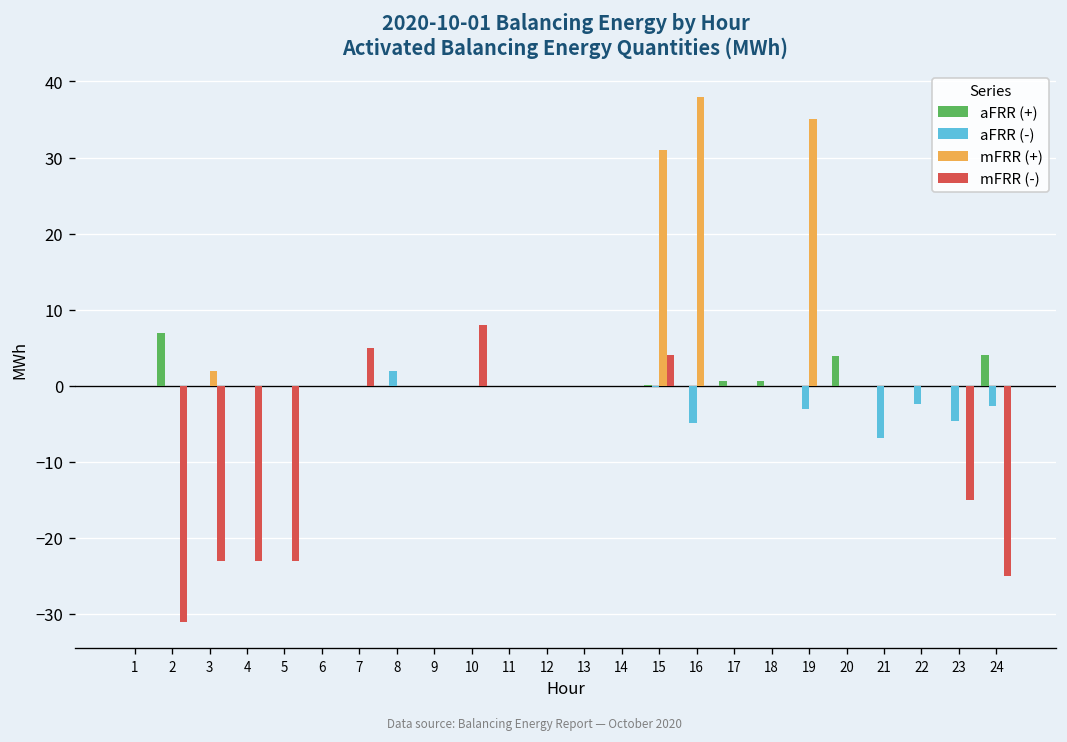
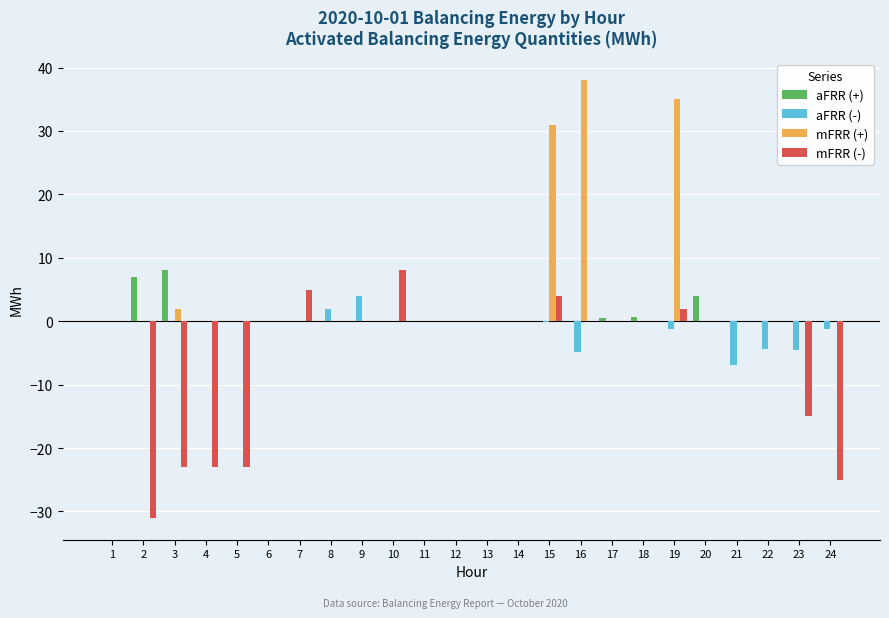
  {
    "aFRR (+)": {
      "1": 0,
      "2": 7,
-     "3": 0,
+     "3": 8,
      "4": 0,
      "5": 0,
      "6": 0,
      "7": 0,
      "8": 0,
      "9": 0,
      "10": 0,
      "11": 0,
      "12": 0,
      "13": 0,
      "14": 0,
      "16": 0,
      "17": 1,
      "18": 1,
      "19": 0,
      "20": 4,
      "21": 0,
      "22": 0,
      "23": 0,
-     "24": 4
+     "24": 0
    },
    "aFRR (-)": {
      "1": 0,
      "2": 0,
      "3": 0,
      "4": 0,
      "5": 0,
      "6": 0,
      "7": 0,
      "8": 2,
-     "9": 0,
+     "9": 4,
      "10": 0,
      "11": 0,
      "12": 0,
      "13": 0,
      "14": 0,
      "16": -5,
      "17": 0,
      "18": 0,
-     "19": -3,
+     "19": -1,
      "20": 0,
      "21": -7,
-     "22": -2,
+     "22": -4,
      "23": -5,
-     "24": -3
+     "24": -1
    },
    "mFRR (+)": {
      "1": 0,
      "2": 0,
      "3": 2,
      "4": 0,
      "5": 0,
      "6": 0,
      "7": 0,
      "8": 0,
      "9": 0,
      "10": 0,
      "11": 0,
      "12": 0,
      "13": 0,
      "14": 0,
      "15": 31,
      "16": 38,
      "17": 0,
      "18": 0,
      "19": 35,
      "20": 0,
      "21": 0,
      "22": 0,
      "23": 0,
      "24": 0
    },
    "mFRR (-)": {
      "1": 0,
      "2": -31,
      "3": -23,
      "4": -23,
      "5": -23,
      "6": 0,
      "7": 5,
      "8": 0,
      "9": 0,
      "10": 8,
      "11": 0,
      "12": 0,
      "13": 0,
      "14": 0,
      "15": 4,
      "16": 0,
      "17": 0,
      "18": 0,
-     "19": 0,
+     "19": 2,
      "20": 0,
      "21": 0,
      "22": 0,
      "23": -15,
      "24": -25
    }
  }
